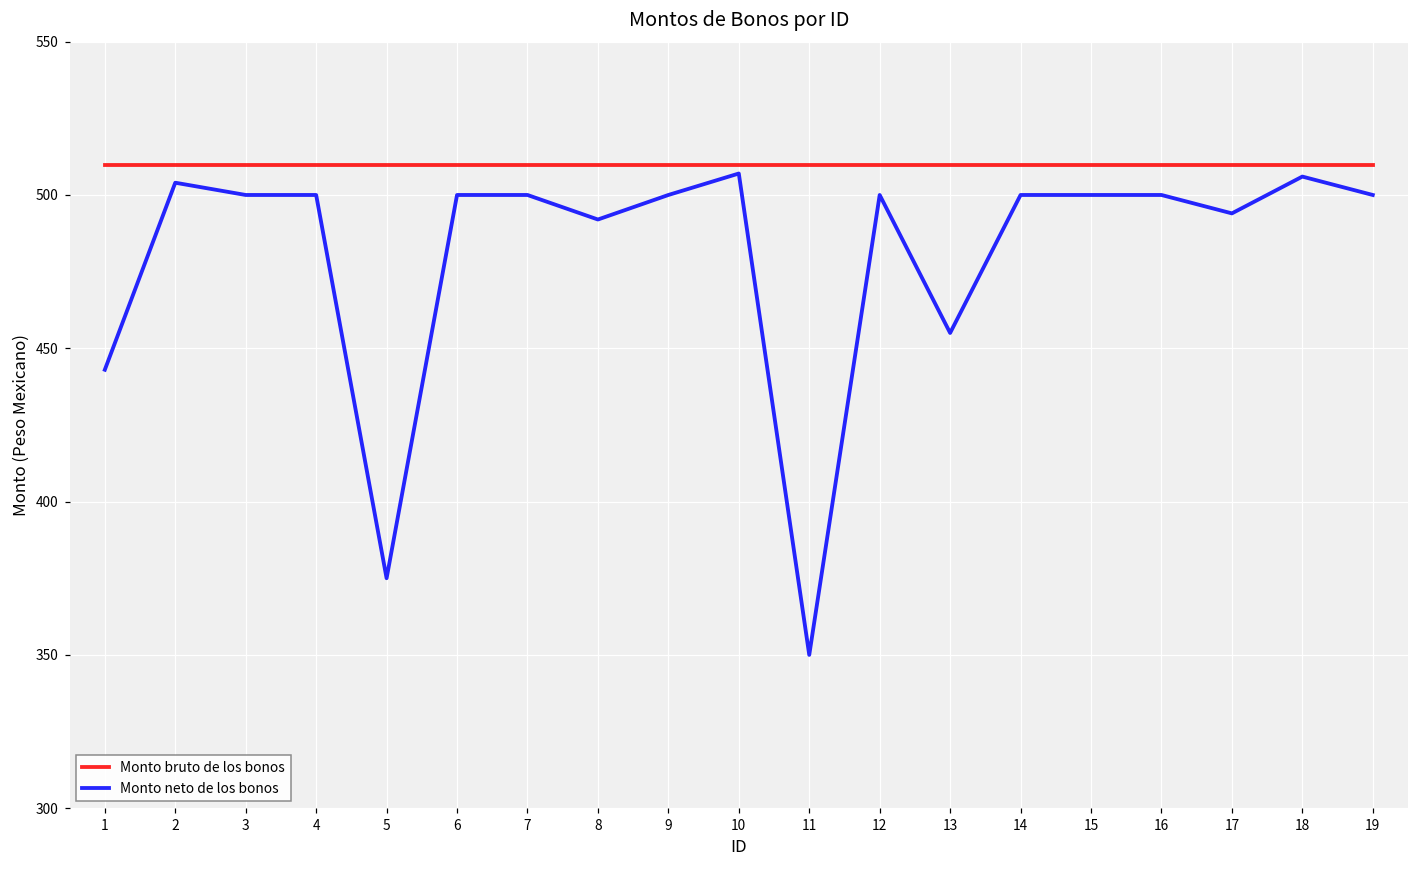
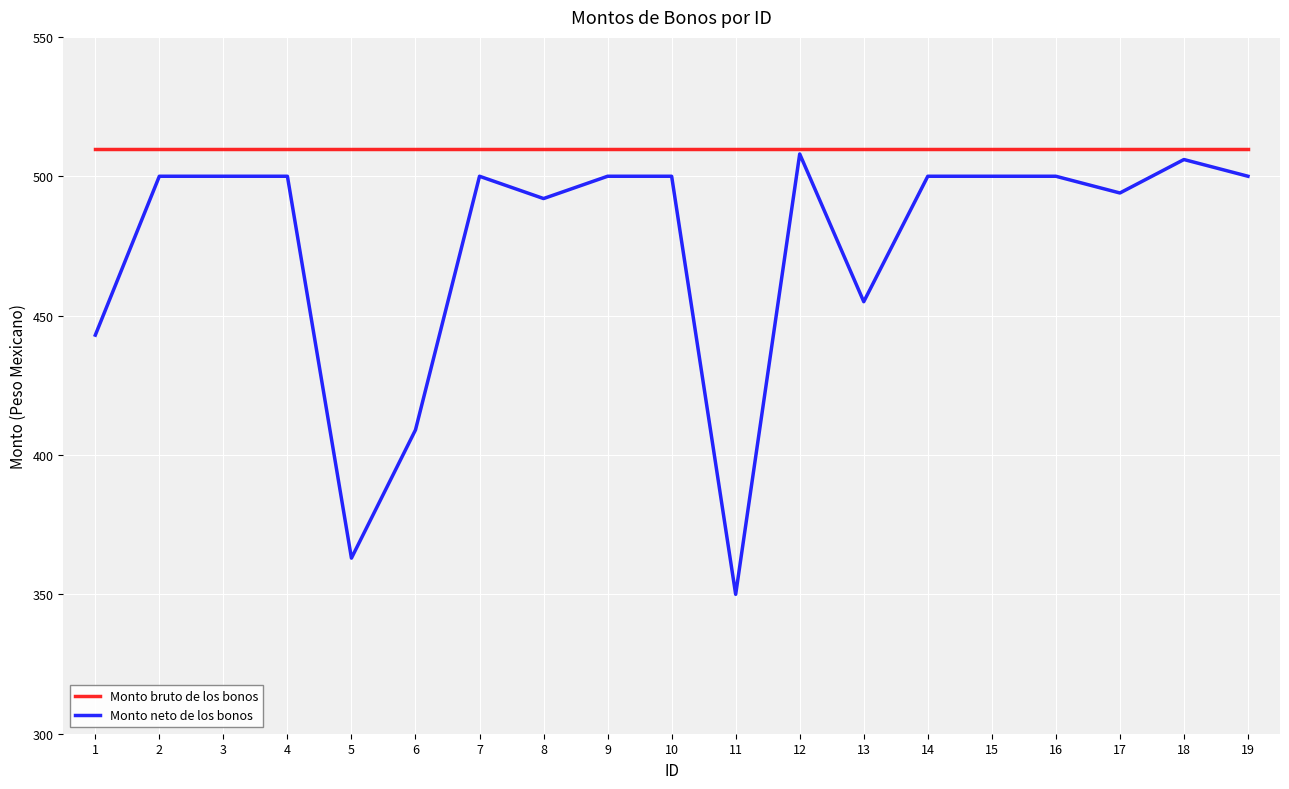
  {
    "Monto bruto de los bonos": {
      "1": 510,
      "2": 510,
      "3": 510,
      "4": 510,
      "5": 510,
      "6": 510,
      "7": 510,
      "8": 510,
      "9": 510,
      "10": 510,
      "11": 510,
      "12": 510,
      "13": 510,
      "14": 510,
      "15": 510,
      "16": 510,
      "17": 510,
      "18": 510,
      "19": 510
    },
    "Monto neto de los bonos": {
      "1": 443,
-     "2": 504,
+     "2": 500,
      "3": 500,
      "4": 500,
-     "5": 375,
-     "6": 500,
+     "5": 363,
+     "6": 409,
      "7": 500,
      "8": 492,
      "9": 500,
-     "10": 507,
+     "10": 500,
      "11": 350,
-     "12": 500,
+     "12": 508,
      "13": 455,
      "14": 500,
      "15": 500,
      "16": 500,
      "17": 494,
      "18": 506,
      "19": 500
    }
  }
